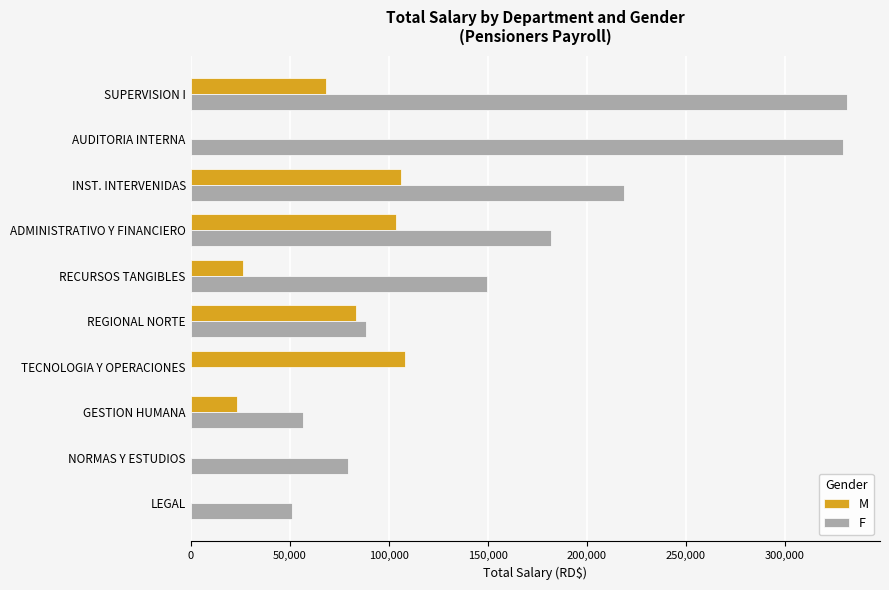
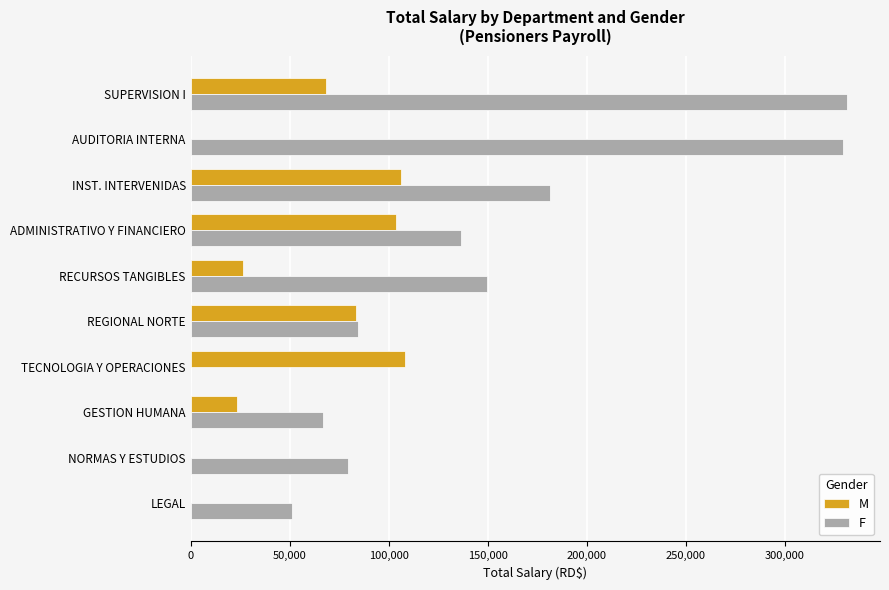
  {
    "M": {
      "SUPERVISION I": "68,000",
      "AUDITORIA INTERNA": "0",
      "INST. INTERVENIDAS": "106,000",
      "ADMINISTRATIVO Y FINANCIERO": "104,000",
      "RECURSOS TANGIBLES": "27,000",
      "REGIONAL NORTE": "84,000",
      "TECNOLOGIA Y OPERACIONES": "108,000",
      "GESTION HUMANA": "24,000",
      "NORMAS Y ESTUDIOS": "0",
      "LEGAL": "0"
    },
    "F": {
      "SUPERVISION I": "332,000",
      "AUDITORIA INTERNA": "329,000",
-     "INST. INTERVENIDAS": "219,000",
-     "ADMINISTRATIVO Y FINANCIERO": "182,000",
+     "INST. INTERVENIDAS": "182,000",
+     "ADMINISTRATIVO Y FINANCIERO": "136,000",
      "RECURSOS TANGIBLES": "150,000",
-     "REGIONAL NORTE": "88,000",
+     "REGIONAL NORTE": "84,000",
      "TECNOLOGIA Y OPERACIONES": "0",
-     "GESTION HUMANA": "57,000",
+     "GESTION HUMANA": "67,000",
      "NORMAS Y ESTUDIOS": "79,000",
      "LEGAL": "51,000"
    }
  }
